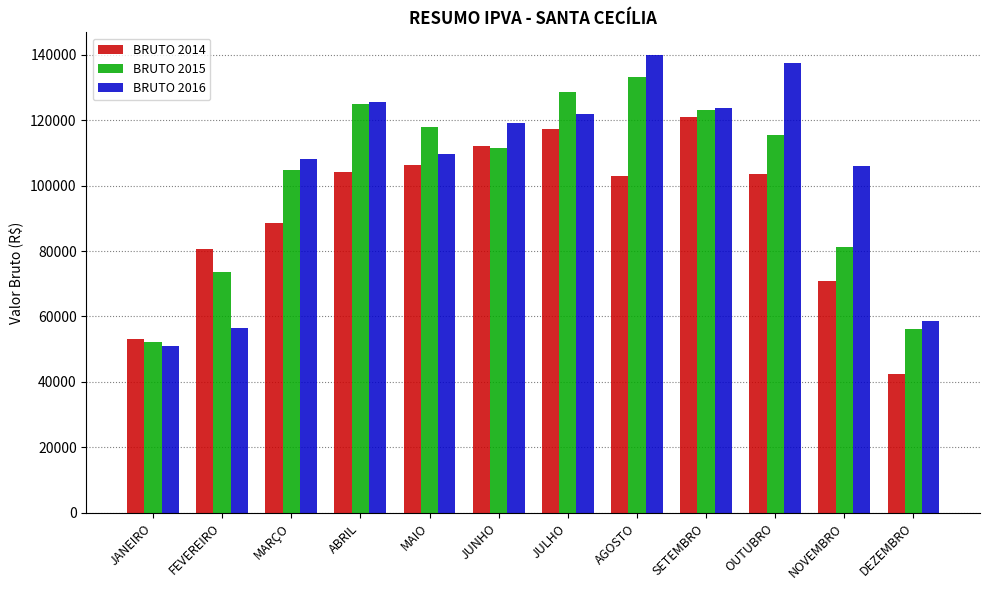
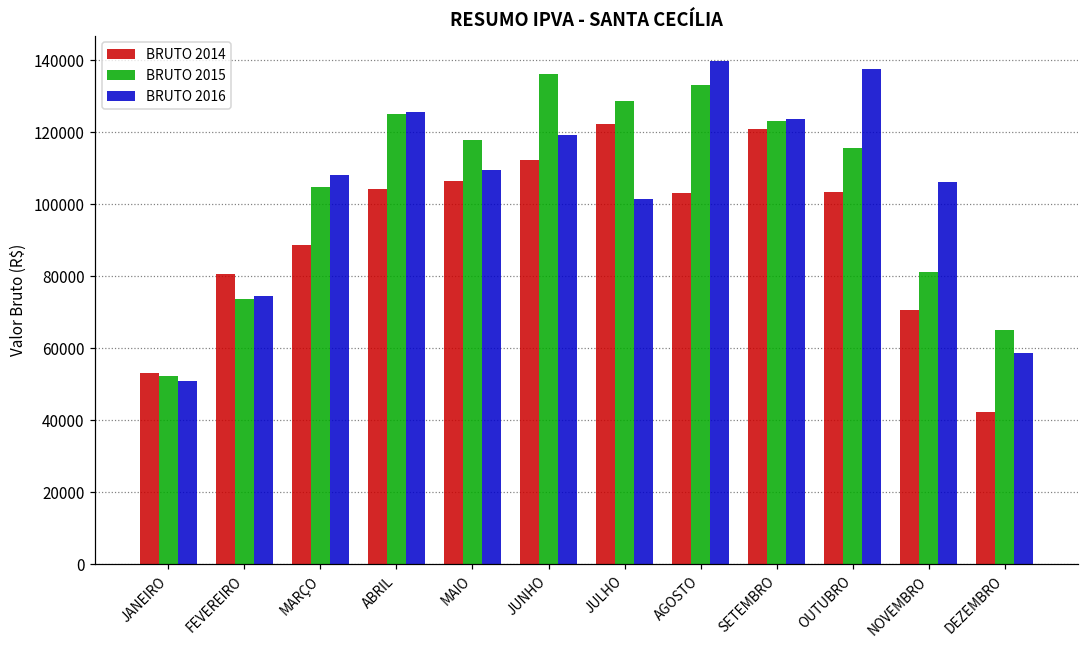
  {
    "BRUTO 2014": {
      "JANEIRO": 53000,
      "FEVEREIRO": 81000,
      "MARÇO": 89000,
      "ABRIL": 104000,
      "MAIO": 106000,
      "JUNHO": 112000,
-     "JULHO": 117000,
+     "JULHO": 122000,
      "AGOSTO": 103000,
      "SETEMBRO": 121000,
      "OUTUBRO": 103000,
      "NOVEMBRO": 71000,
      "DEZEMBRO": 42000
    },
    "BRUTO 2015": {
      "JANEIRO": 52000,
      "FEVEREIRO": 74000,
      "MARÇO": 105000,
      "ABRIL": 125000,
      "MAIO": 118000,
-     "JUNHO": 111000,
+     "JUNHO": 136000,
      "JULHO": 129000,
      "AGOSTO": 133000,
      "SETEMBRO": 123000,
      "OUTUBRO": 115000,
      "NOVEMBRO": 81000,
-     "DEZEMBRO": 56000
+     "DEZEMBRO": 65000
    },
    "BRUTO 2016": {
      "JANEIRO": 51000,
-     "FEVEREIRO": 56000,
+     "FEVEREIRO": 75000,
      "MARÇO": 108000,
      "ABRIL": 126000,
      "MAIO": 110000,
      "JUNHO": 119000,
-     "JULHO": 122000,
+     "JULHO": 101000,
      "AGOSTO": 140000,
      "SETEMBRO": 124000,
      "OUTUBRO": 138000,
      "NOVEMBRO": 106000,
      "DEZEMBRO": 59000
    }
  }
